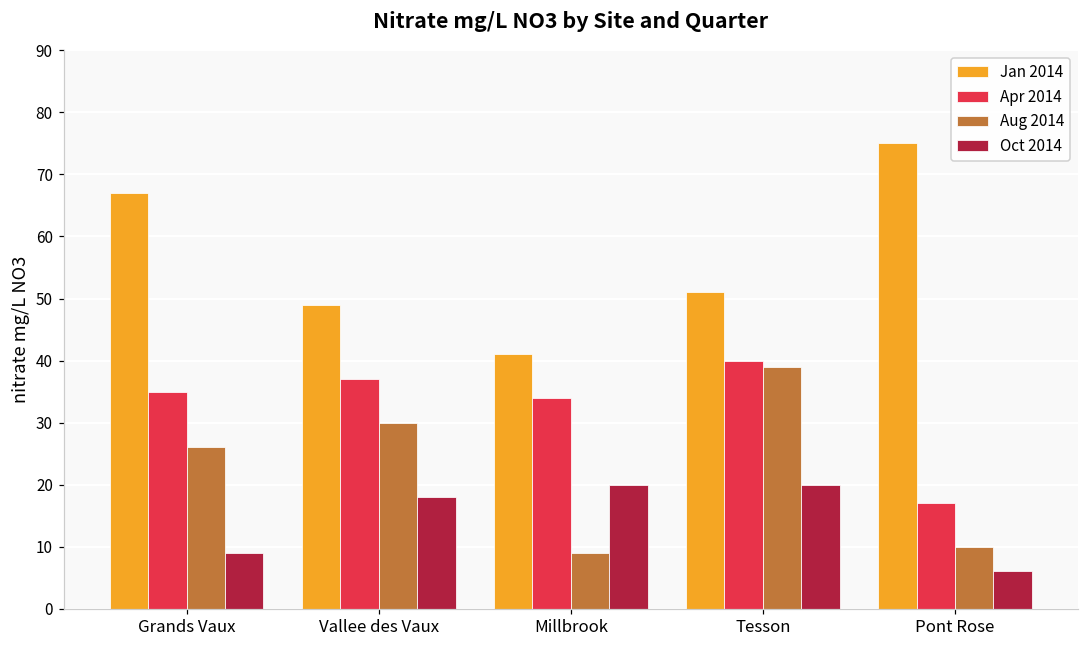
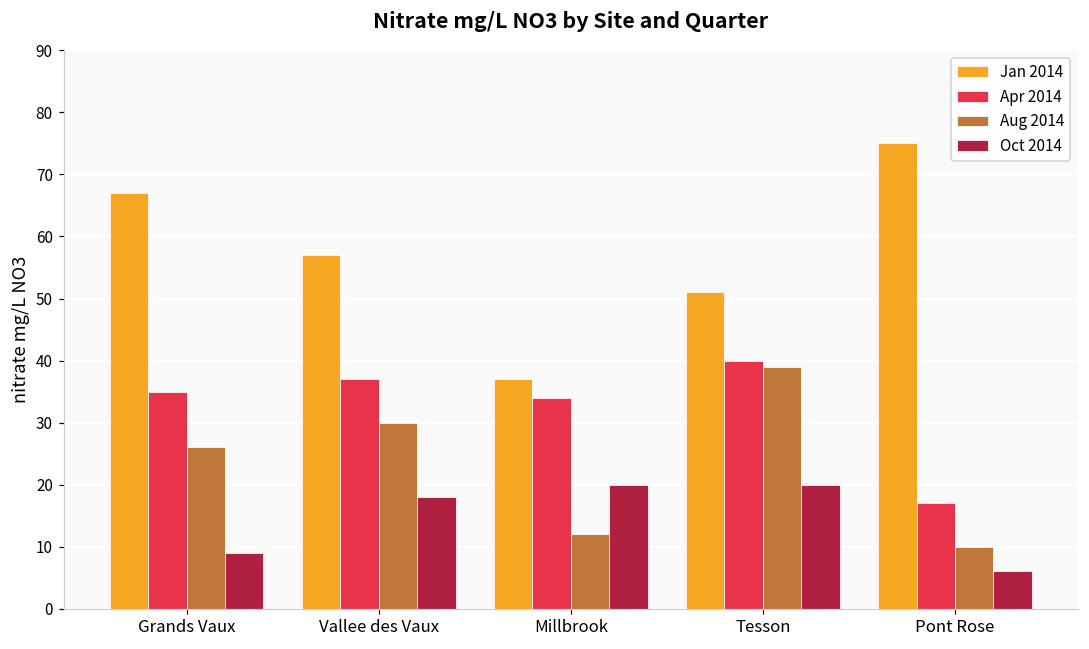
  {
    "Jan 2014": {
      "Grands Vaux": 67,
-     "Vallee des Vaux": 49,
-     "Millbrook": 41,
+     "Vallee des Vaux": 57,
+     "Millbrook": 37,
      "Tesson": 51,
      "Pont Rose": 75
    },
    "Aug 2014": {
      "Grands Vaux": 26,
      "Vallee des Vaux": 30,
-     "Millbrook": 9,
+     "Millbrook": 12,
      "Tesson": 39,
      "Pont Rose": 10
    }
  }
